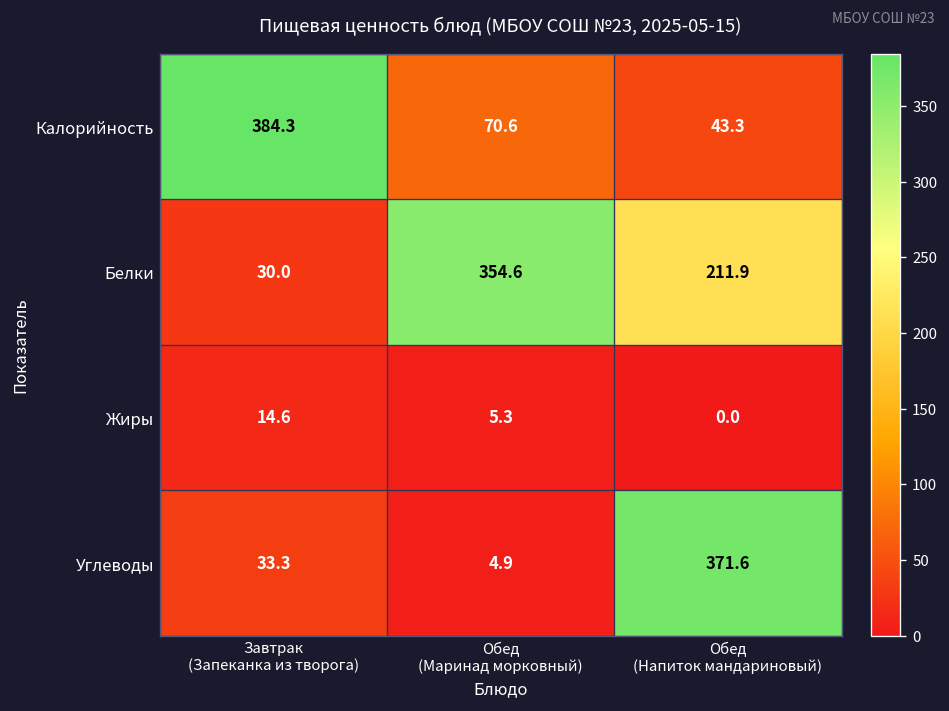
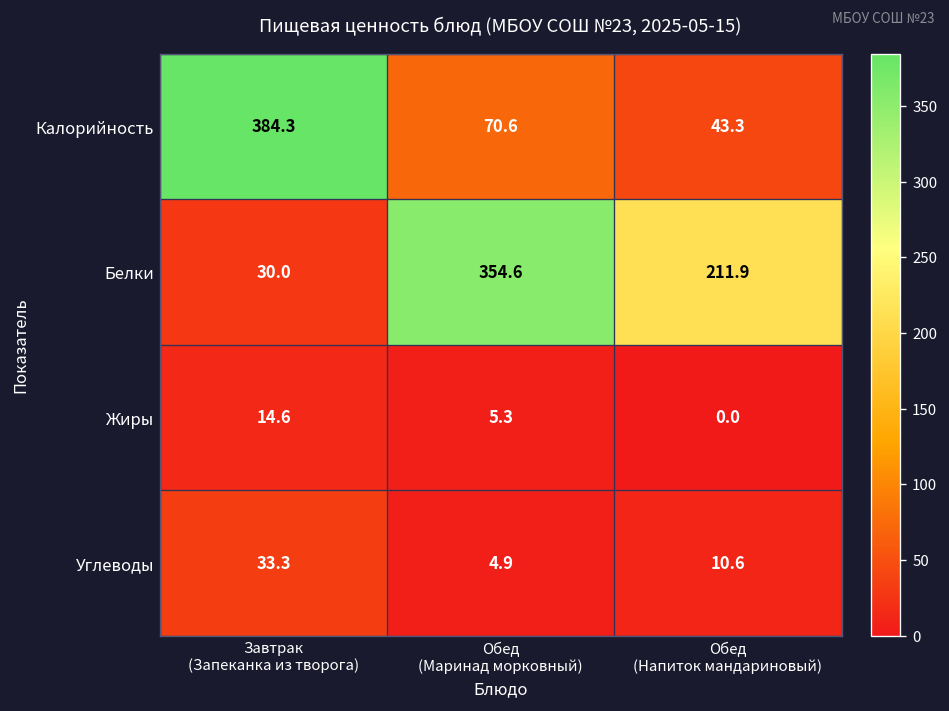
  {
    "Калорийность": {
      "Завтрак (Запеканка из творога)": 384.3,
      "Обед (Маринад морковный)": 70.6,
      "Обед (Напиток мандариновый)": 43.3
    },
    "Белки": {
      "Завтрак (Запеканка из творога)": 30.0,
      "Обед (Маринад морковный)": 354.6,
      "Обед (Напиток мандариновый)": 211.9
    },
    "Жиры": {
      "Завтрак (Запеканка из творога)": 14.6,
      "Обед (Маринад морковный)": 5.3,
      "Обед (Напиток мандариновый)": 0.0
    },
    "Углеводы": {
      "Завтрак (Запеканка из творога)": 33.3,
      "Обед (Маринад морковный)": 4.9,
-     "Обед (Напиток мандариновый)": 371.6
+     "Обед (Напиток мандариновый)": 10.6
    }
  }
